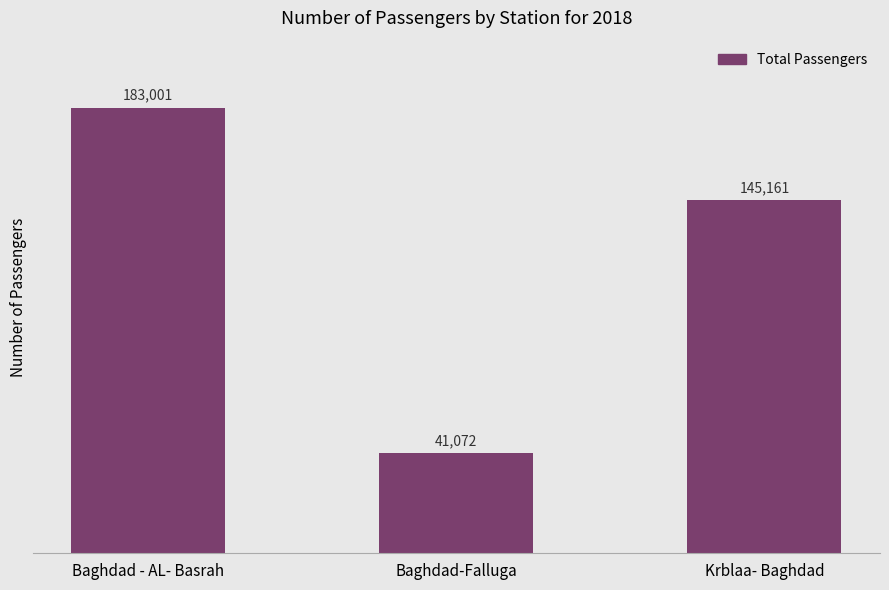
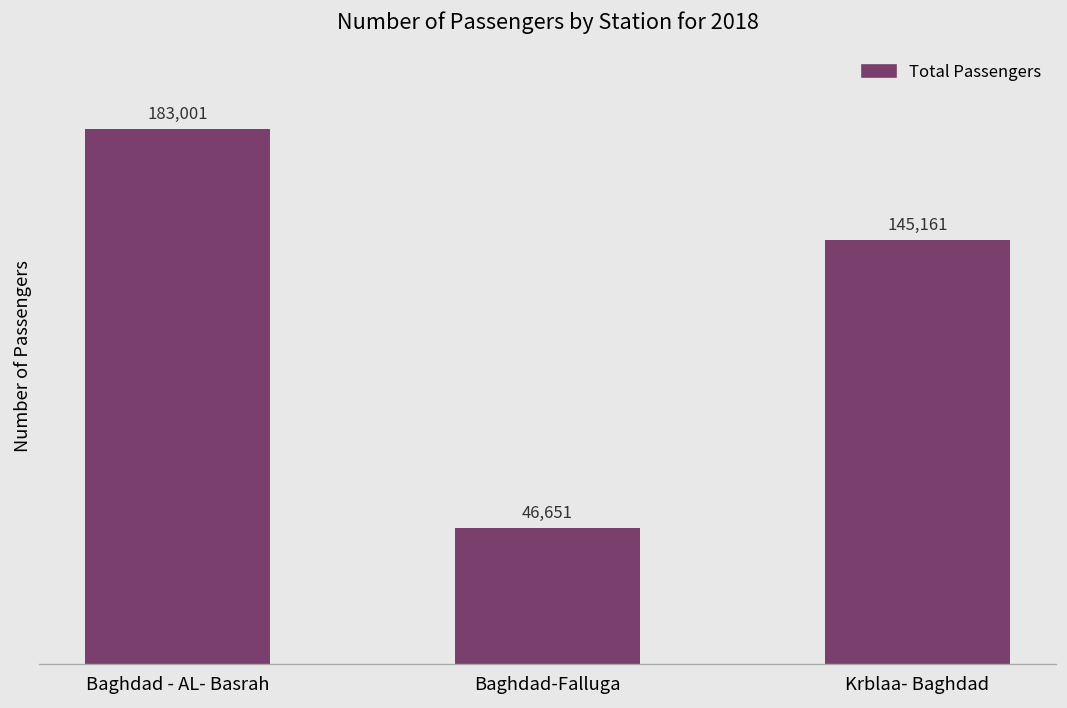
  {
    "Baghdad - AL- Basrah": "183,001",
-   "Baghdad-Falluga": "41,072",
+   "Baghdad-Falluga": "46,651",
    "Krblaa- Baghdad": "145,161"
  }
